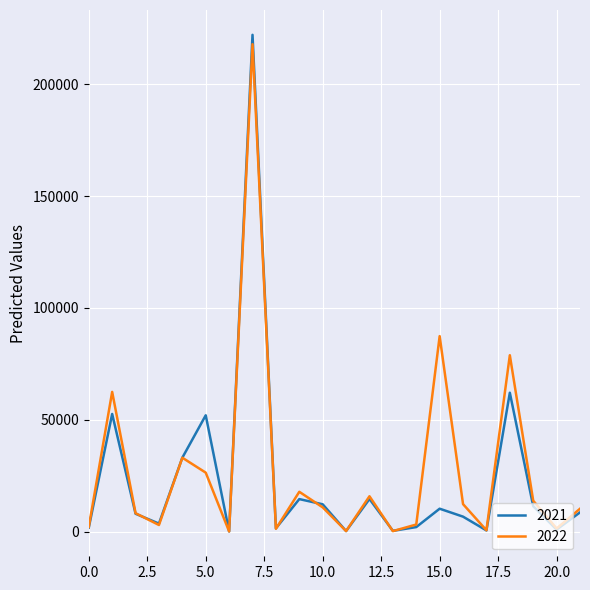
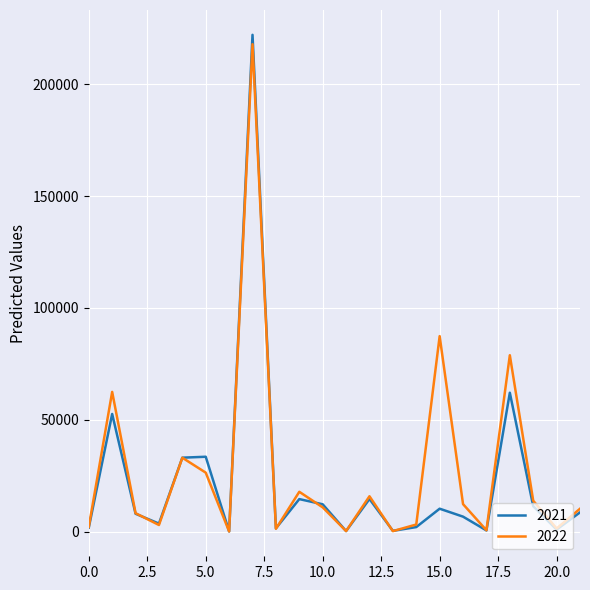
  {
    "2021": {
-     "5.0": 52000,
+     "5.0": 33000,
      "10.0": 12000,
      "15.0": 10000
    },
    "2022": {
      "5.0": 26000,
      "10.0": 11000,
      "15.0": 87000
    }
  }
